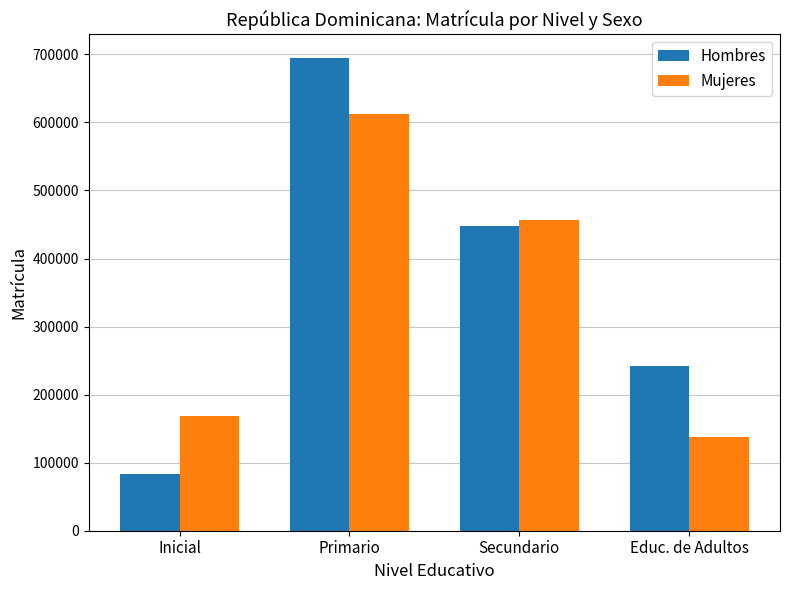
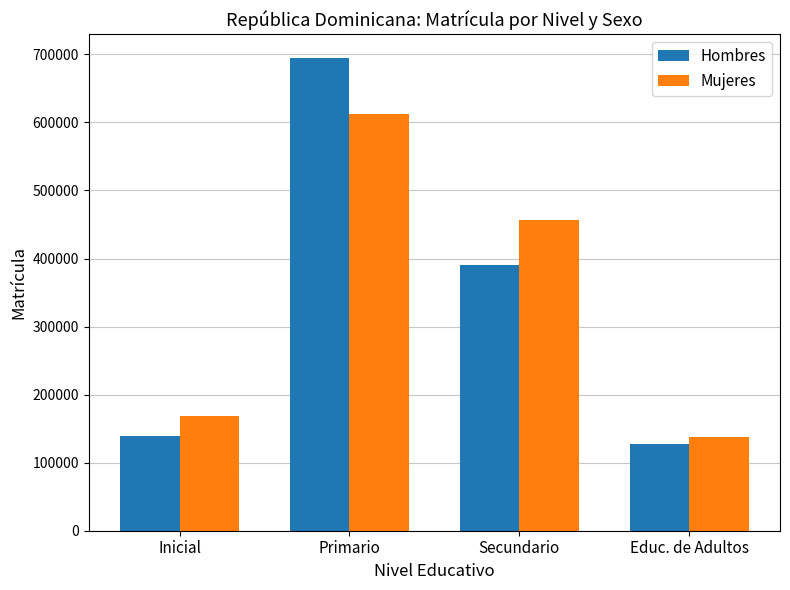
  {
    "Hombres": {
-     "Inicial": 80000,
+     "Inicial": 140000,
      "Primario": 690000,
-     "Secundario": 450000,
-     "Educ. de Adultos": 240000
+     "Secundario": 390000,
+     "Educ. de Adultos": 130000
    },
    "Mujeres": {
      "Inicial": 170000,
      "Primario": 610000,
      "Secundario": 460000,
      "Educ. de Adultos": 140000
    }
  }
